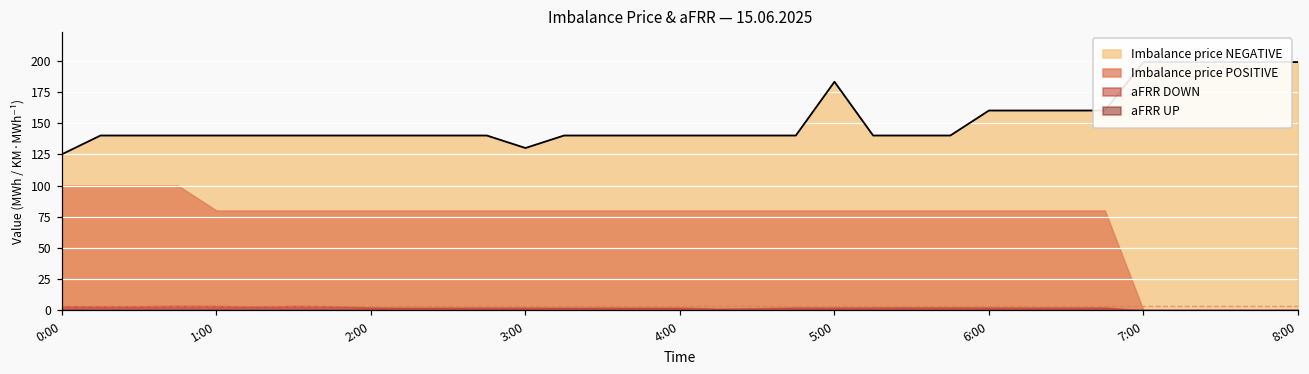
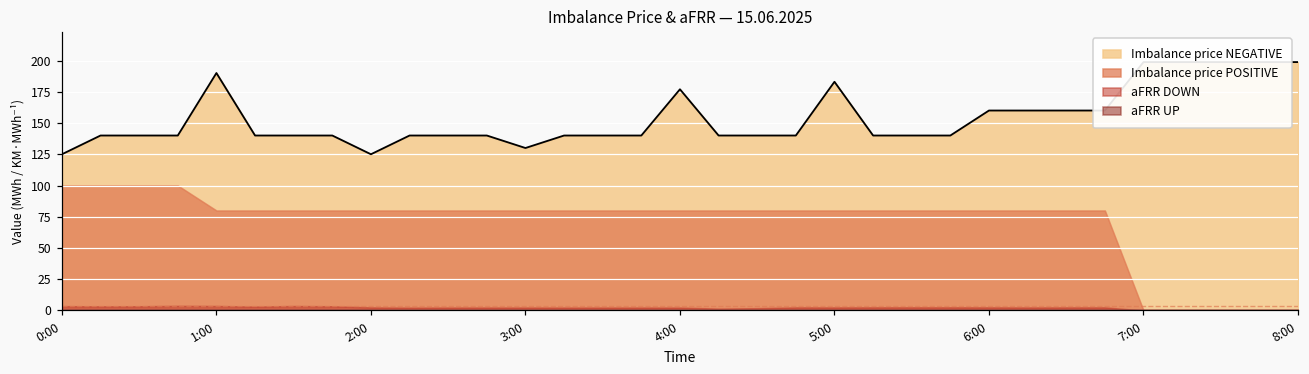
  {
    "Imbalance price NEGATIVE": {
      "0:00": 125,
-     "1:00": 140,
-     "2:00": 140,
+     "1:00": 190,
+     "2:00": 125,
      "3:00": 130,
-     "4:00": 140,
+     "4:00": 177,
      "5:00": 183,
      "6:00": 160,
      "8:00": 199
    }
  }
